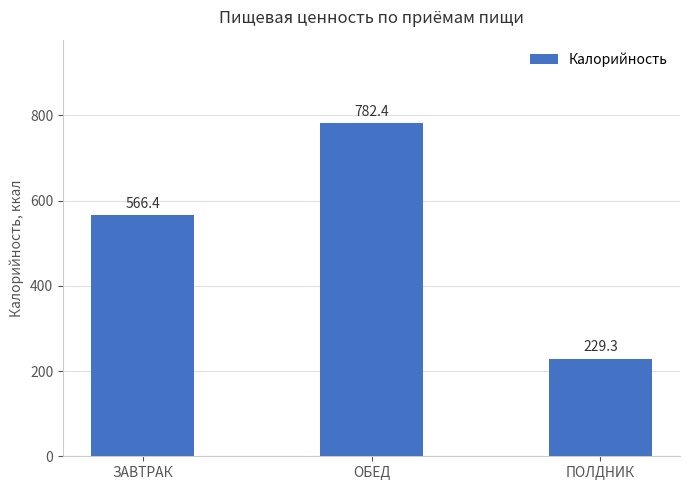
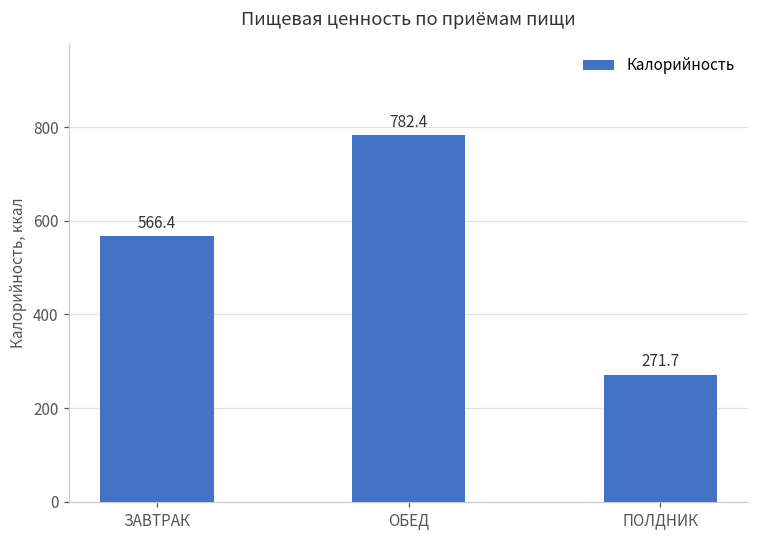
  {
    "ЗАВТРАК": 566.4,
    "ОБЕД": 782.4,
-   "ПОЛДНИК": 229.3
+   "ПОЛДНИК": 271.7
  }
